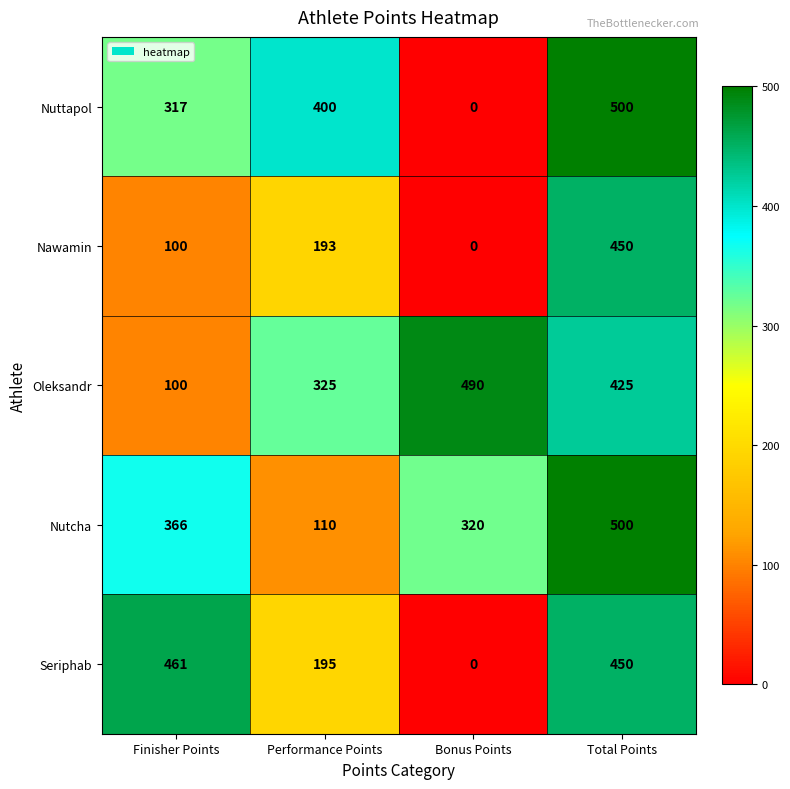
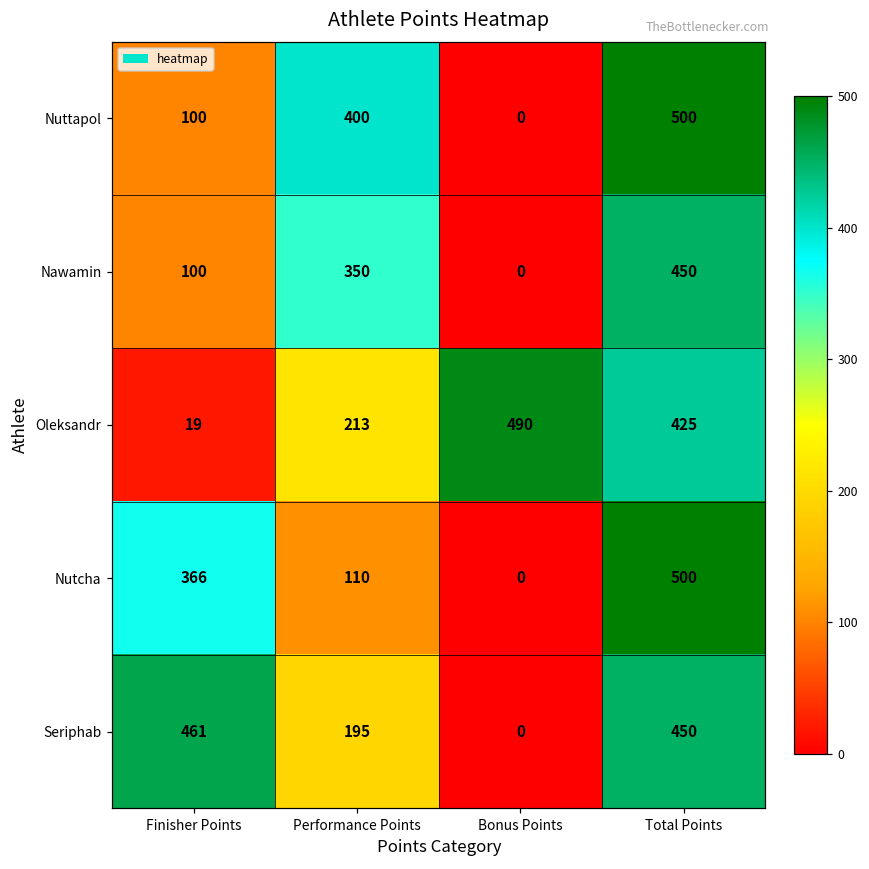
  {
    "Nuttapol": {
-     "Finisher Points": 317,
+     "Finisher Points": 100,
      "Performance Points": 400,
      "Bonus Points": 0,
      "Total Points": 500
    },
    "Nawamin": {
      "Finisher Points": 100,
-     "Performance Points": 193,
+     "Performance Points": 350,
      "Bonus Points": 0,
      "Total Points": 450
    },
    "Oleksandr": {
-     "Finisher Points": 100,
-     "Performance Points": 325,
+     "Finisher Points": 19,
+     "Performance Points": 213,
      "Bonus Points": 490,
      "Total Points": 425
    },
    "Nutcha": {
      "Finisher Points": 366,
      "Performance Points": 110,
-     "Bonus Points": 320,
+     "Bonus Points": 0,
      "Total Points": 500
    },
    "Seriphab": {
      "Finisher Points": 461,
      "Performance Points": 195,
      "Bonus Points": 0,
      "Total Points": 450
    }
  }
